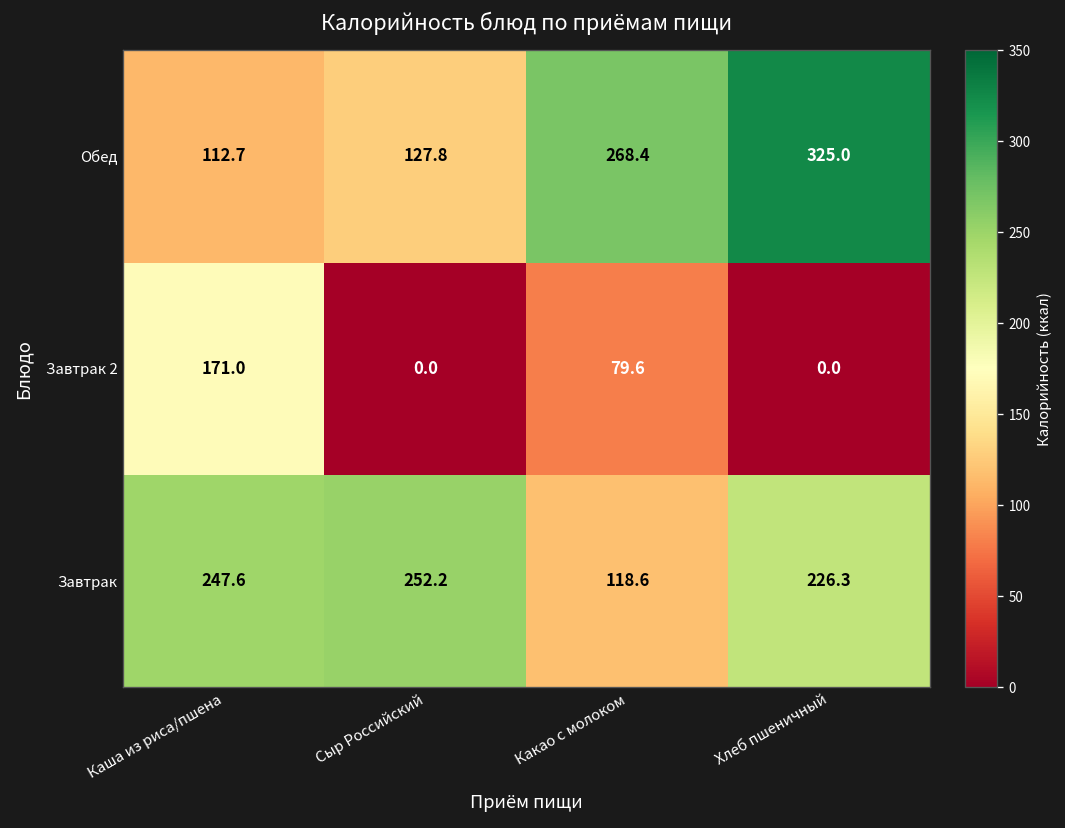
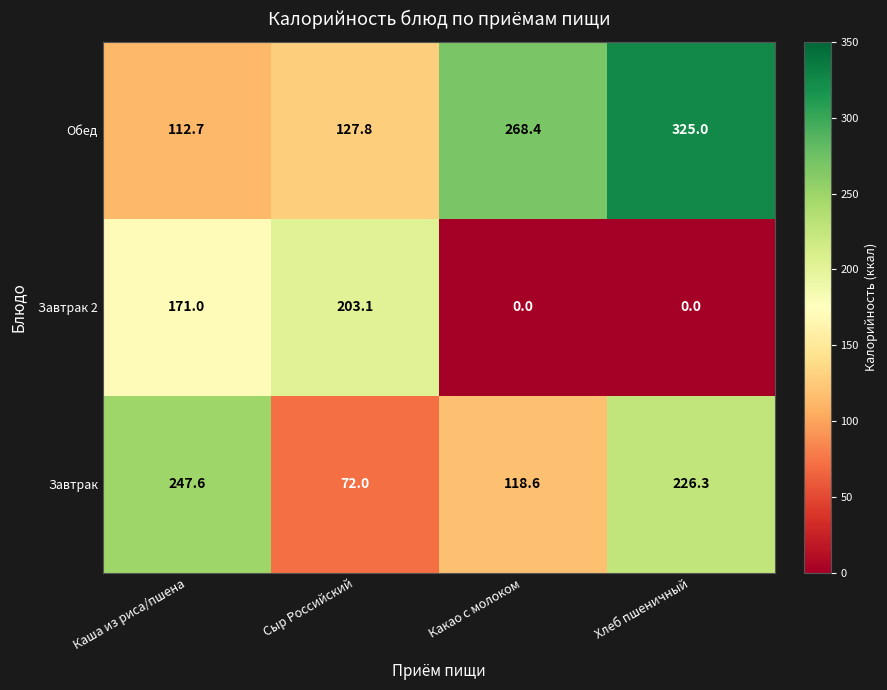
  {
    "Обед": {
      "Каша из риса/пшена": 112.7,
      "Сыр Российский": 127.8,
      "Какао с молоком": 268.4,
      "Хлеб пшеничный": 325.0
    },
    "Завтрак 2": {
      "Каша из риса/пшена": 171.0,
-     "Сыр Российский": 0.0,
-     "Какао с молоком": 79.6,
+     "Сыр Российский": 203.1,
+     "Какао с молоком": 0.0,
      "Хлеб пшеничный": 0.0
    },
    "Завтрак": {
      "Каша из риса/пшена": 247.6,
-     "Сыр Российский": 252.2,
+     "Сыр Российский": 72.0,
      "Какао с молоком": 118.6,
      "Хлеб пшеничный": 226.3
    }
  }
